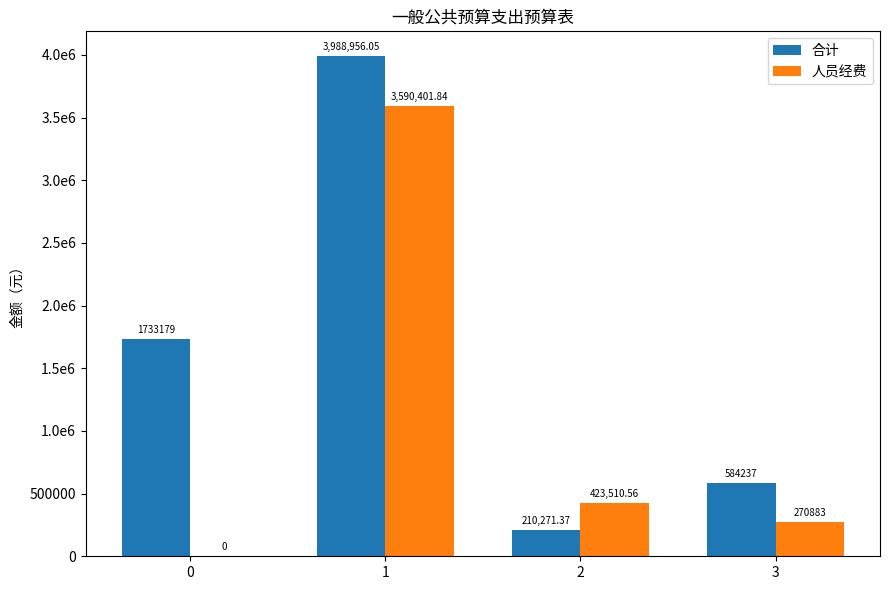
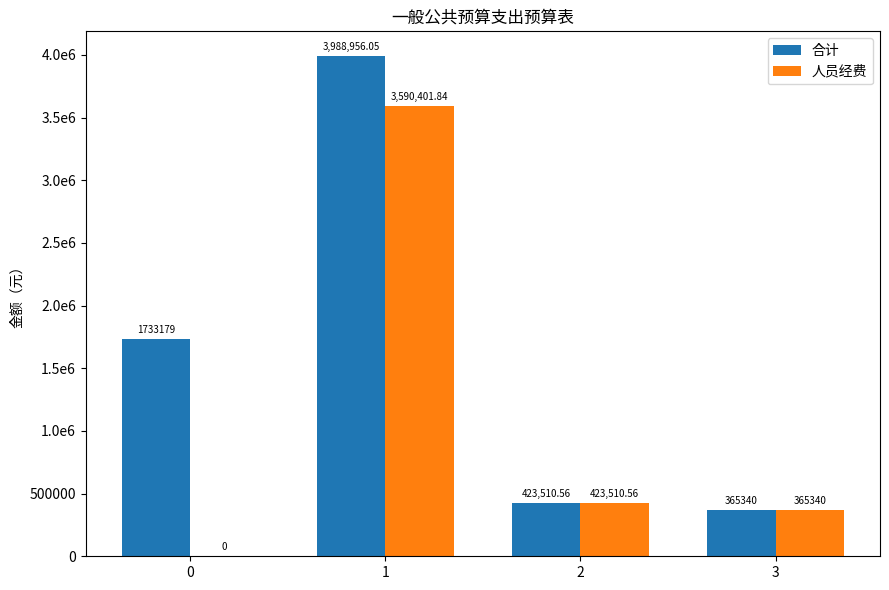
  {
    "合计": {
      "0": "1733179",
      "1": "3,988,956.05",
-     "2": "210,271.37",
-     "3": "584237"
+     "2": "423,510.56",
+     "3": "365340"
    },
    "人员经费": {
      "0": "0",
      "1": "3,590,401.84",
      "2": "423,510.56",
-     "3": "270883"
+     "3": "365340"
    }
  }
